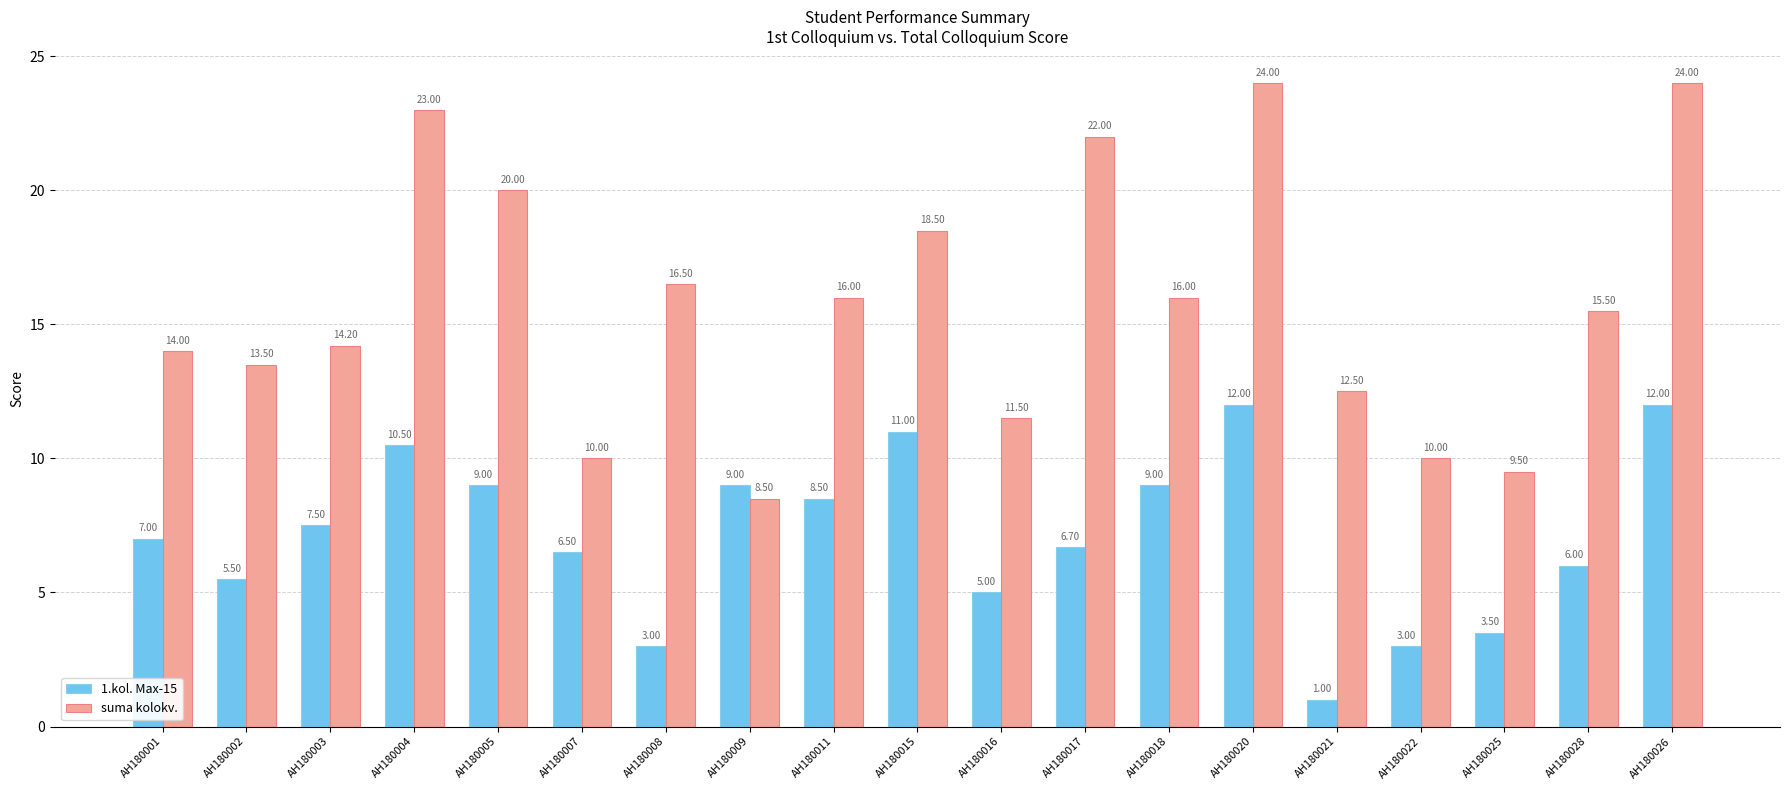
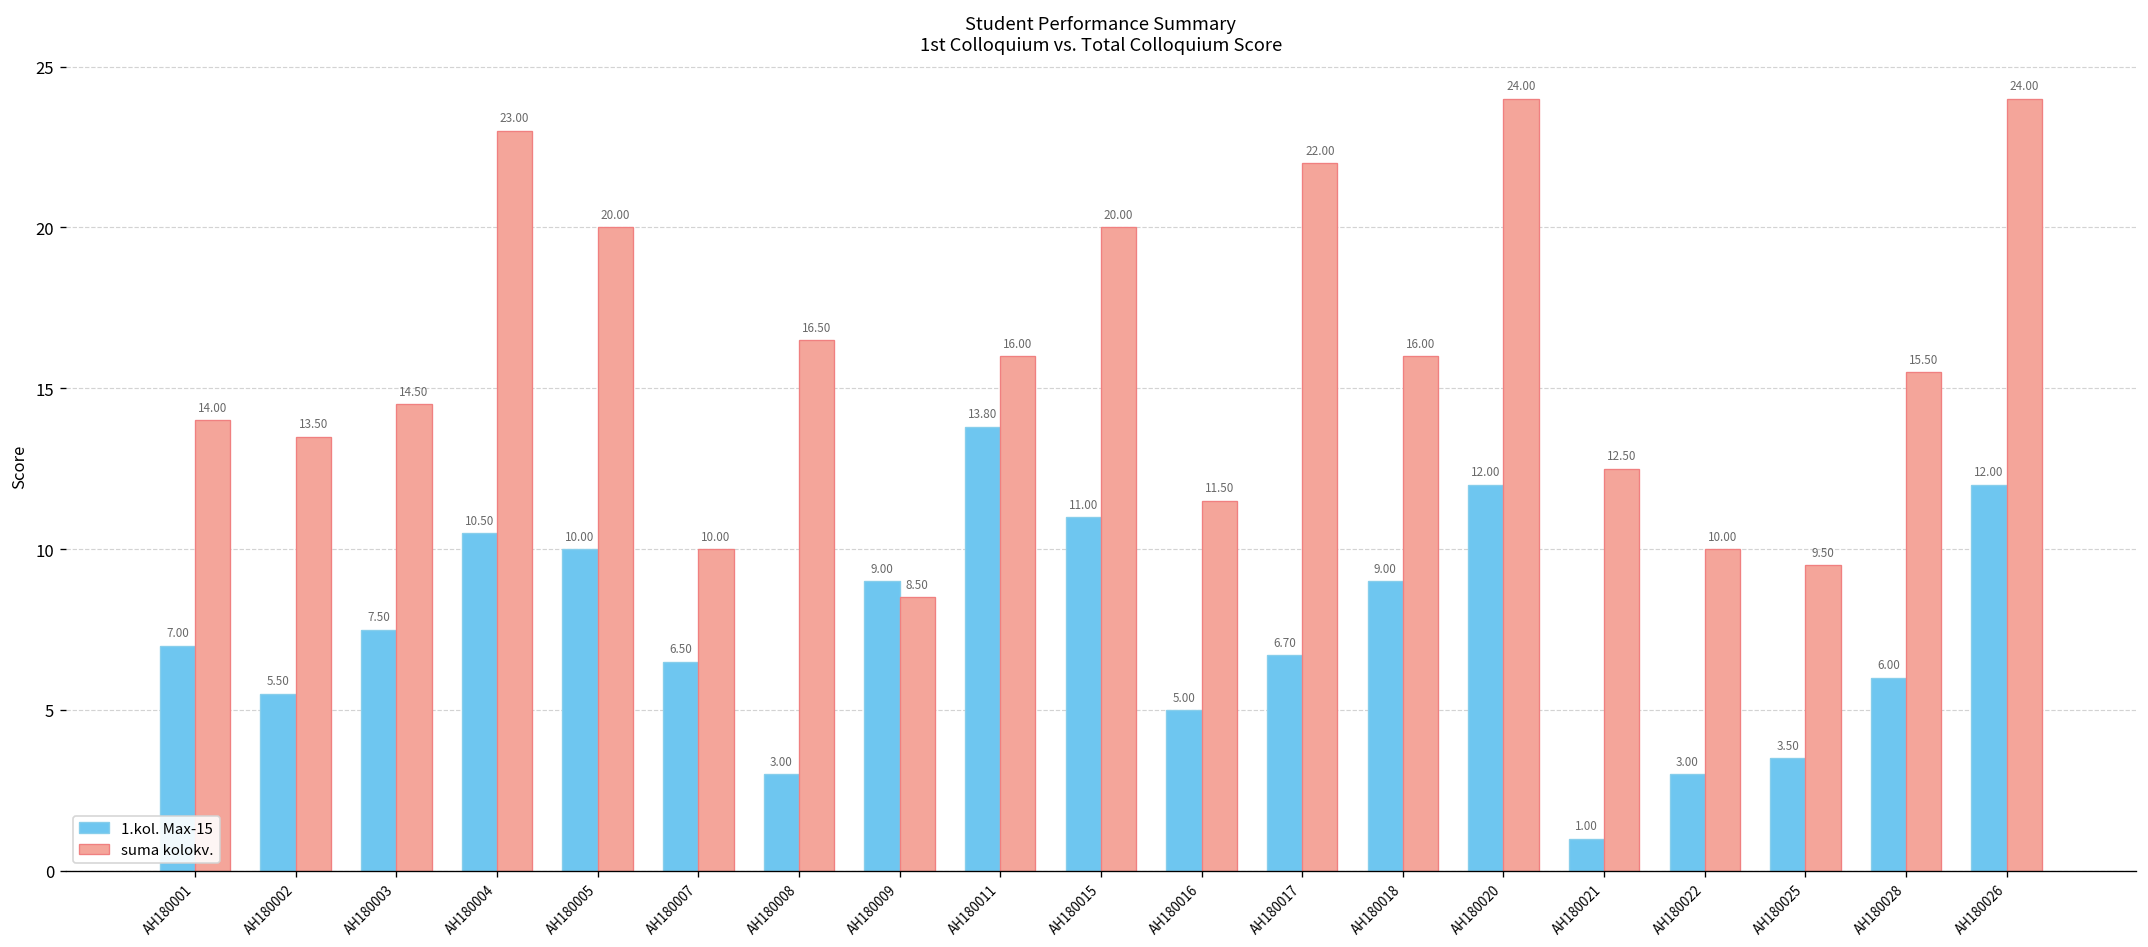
  {
    "1.kol. Max-15": {
      "АН180001": 7.00,
      "АН180002": 5.50,
      "АН180003": 7.50,
      "АН180004": 10.50,
-     "АН180005": 9.00,
+     "АН180005": 10.00,
      "АН180007": 6.50,
      "АН180008": 3.00,
      "АН180009": 9.00,
-     "АН180011": 8.50,
+     "АН180011": 13.80,
      "АН180015": 11.00,
      "АН180016": 5.00,
      "АН180017": 6.70,
      "АН180018": 9.00,
      "АН180020": 12.00,
      "АН180021": 1.00,
      "АН180022": 3.00,
      "АН180025": 3.50,
      "АН180028": 6.00,
      "АН180026": 12.00
    },
    "suma kolokv.": {
      "АН180001": 14.00,
      "АН180002": 13.50,
-     "АН180003": 14.20,
+     "АН180003": 14.50,
      "АН180004": 23.00,
      "АН180005": 20.00,
      "АН180007": 10.00,
      "АН180008": 16.50,
      "АН180009": 8.50,
      "АН180011": 16.00,
-     "АН180015": 18.50,
+     "АН180015": 20.00,
      "АН180016": 11.50,
      "АН180017": 22.00,
      "АН180018": 16.00,
      "АН180020": 24.00,
      "АН180021": 12.50,
      "АН180022": 10.00,
      "АН180025": 9.50,
      "АН180028": 15.50,
      "АН180026": 24.00
    }
  }
